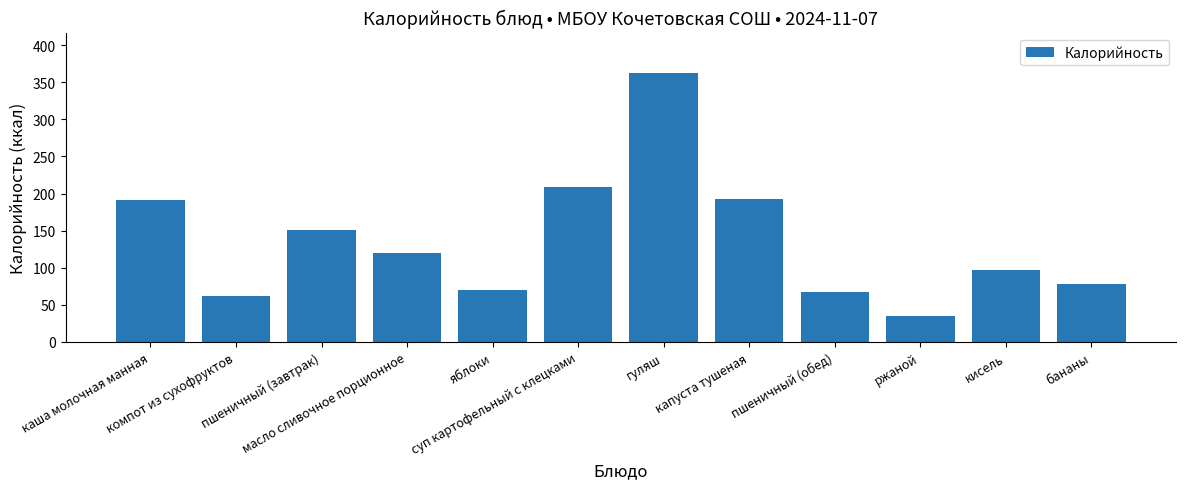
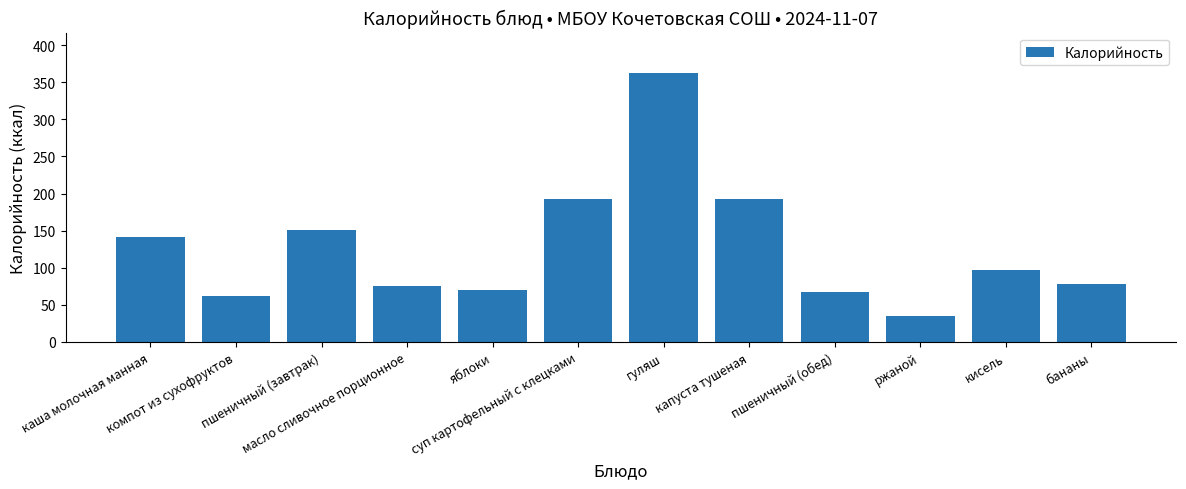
  {
-   "каша молочная манная": 190,
+   "каша молочная манная": 140,
    "компот из сухофруктов": 60,
    "пшеничный (завтрак)": 150,
-   "масло сливочное порционное": 120,
+   "масло сливочное порционное": 80,
    "яблоки": 70,
-   "суп картофельный с клецками": 210,
+   "суп картофельный с клецками": 190,
    "гуляш": 360,
    "капуста тушеная": 190,
    "пшеничный (обед)": 70,
    "ржаной": 30,
    "кисель": 100,
    "бананы": 80
  }
